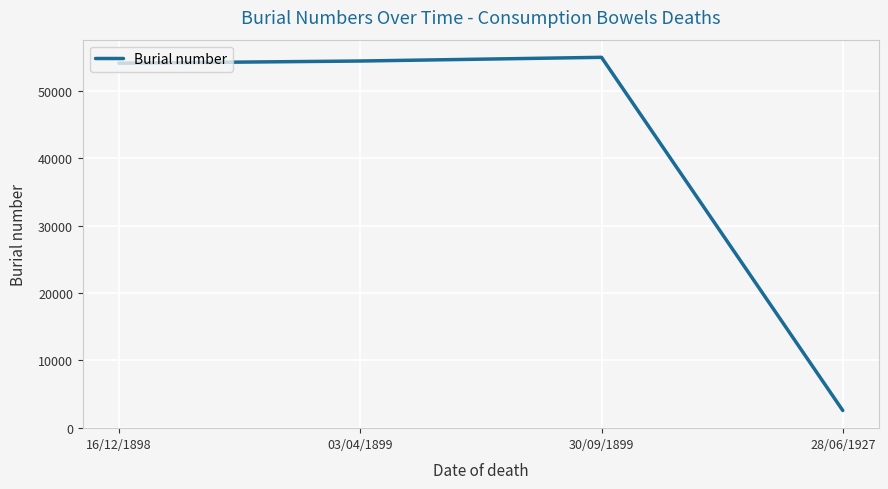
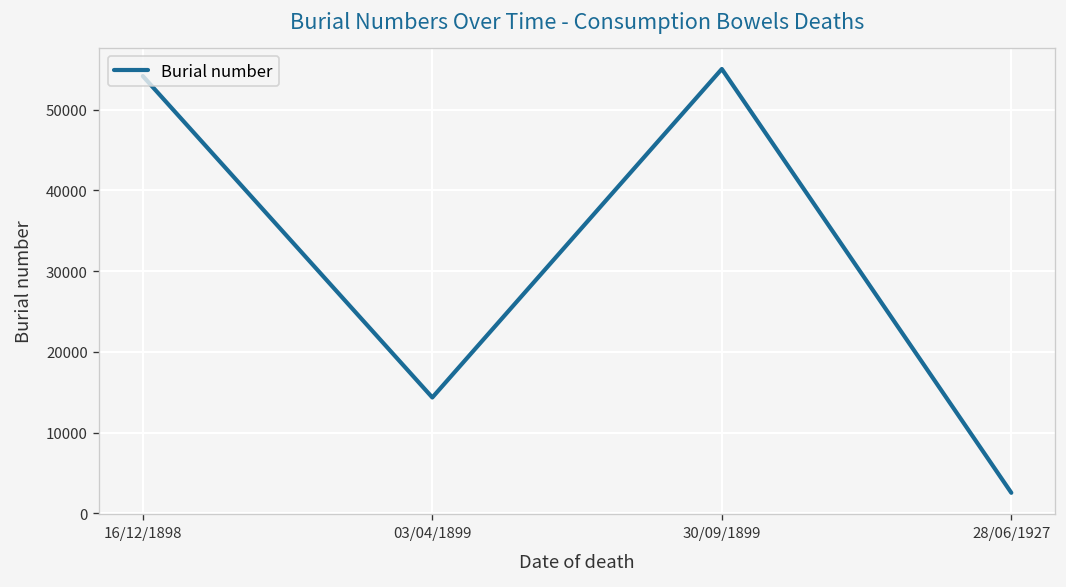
  {
-   "03/04/1899": 54000,
+   "03/04/1899": 14000,
    "30/09/1899": 55000,
    "28/06/1927": 3000
  }
